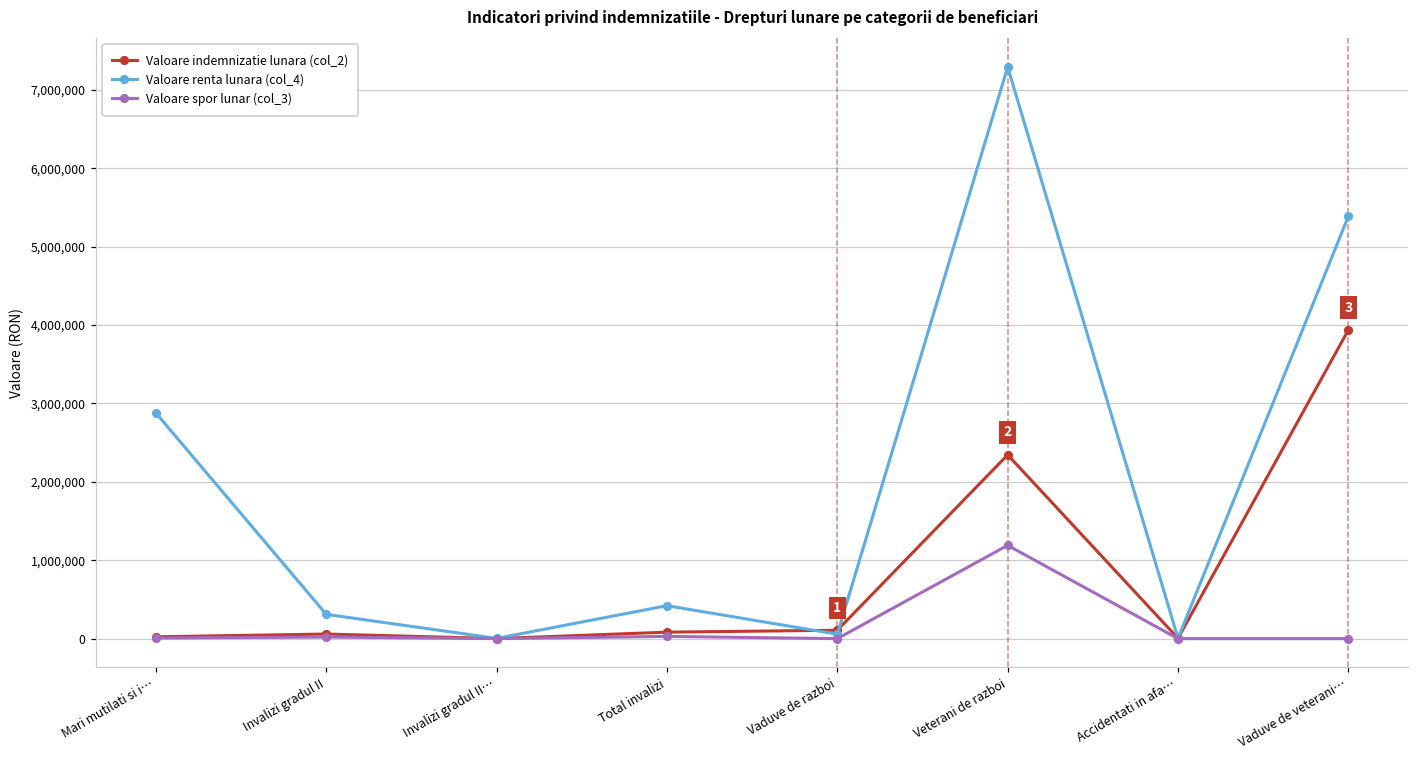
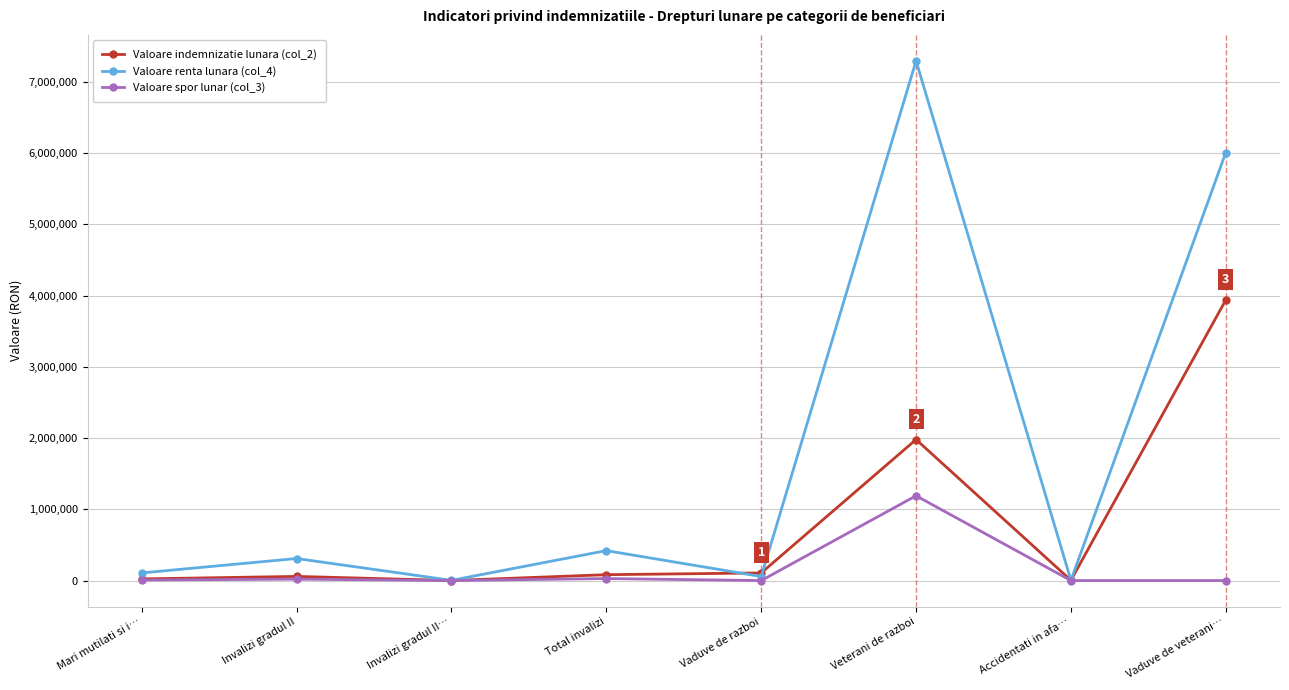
  {
    "Valoare indemnizatie lunara (col_2)": {
      "Invalizi gradul II": "100,000",
      "Total invalizi": "100,000",
-     "Veterani de razboi": "2,300,000"
+     "Veterani de razboi": "2,000,000"
    },
    "Valoare renta lunara (col_4)": {
-     "Mari mutilati si i…": "2,900,000",
+     "Mari mutilati si i…": "100,000",
      "Invalizi gradul II": "300,000",
      "Total invalizi": "400,000",
      "Vaduve de razboi": "100,000",
      "Veterani de razboi": "7,300,000",
-     "Vaduve de veterani…": "5,400,000"
+     "Vaduve de veterani…": "6,000,000"
    },
    "Valoare spor lunar (col_3)": {
      "Invalizi gradul II": "0",
      "Total invalizi": "0",
      "Vaduve de razboi": "0",
      "Veterani de razboi": "1,200,000",
      "Vaduve de veterani…": "0"
    }
  }
